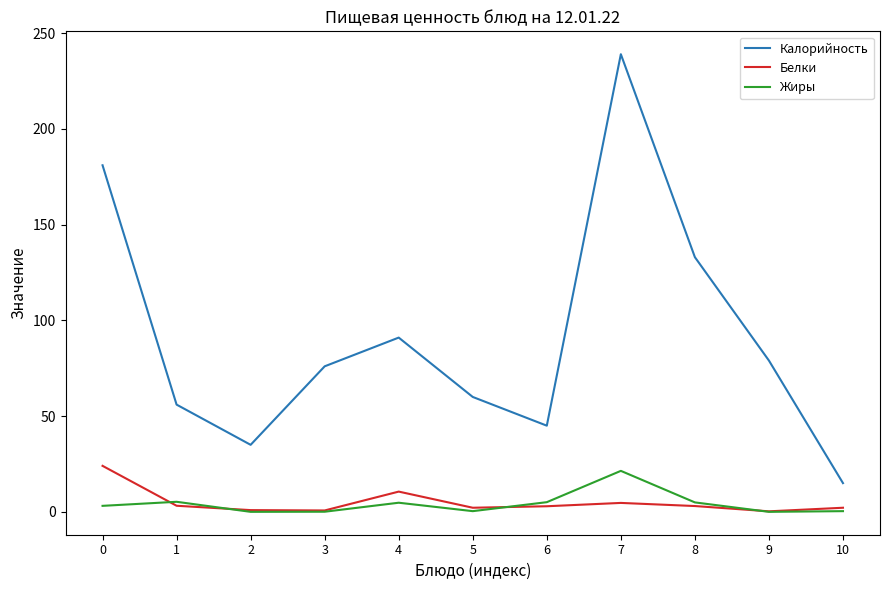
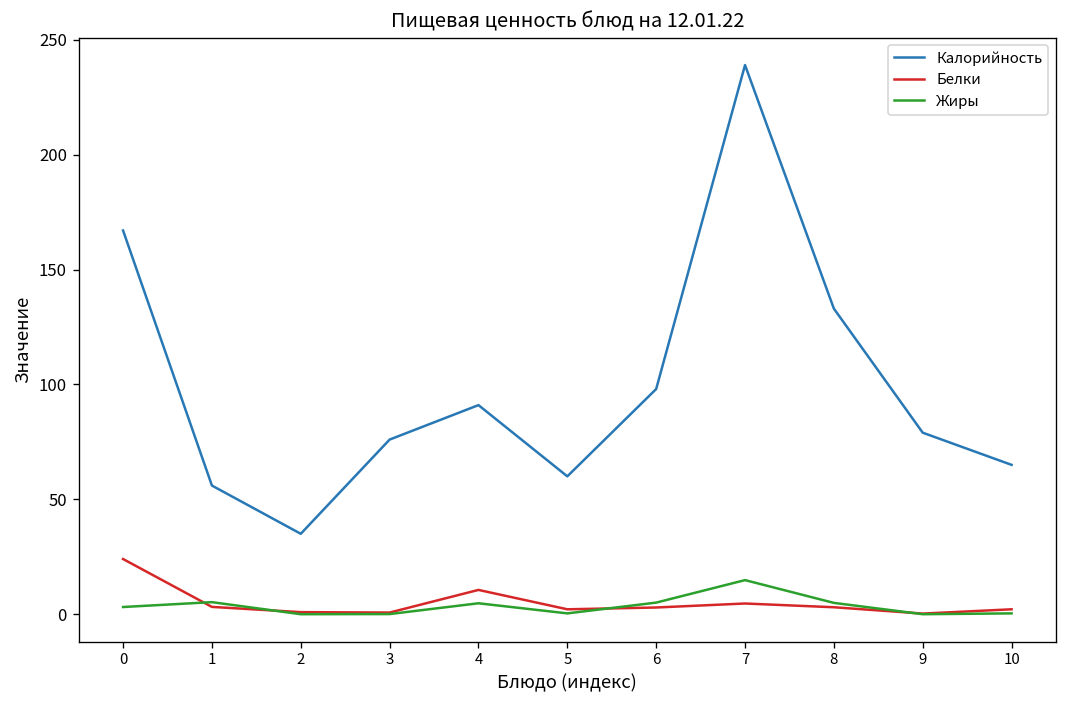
  {
    "Калорийность": {
-     "0": 181,
+     "0": 167,
      "1": 56,
      "2": 35,
      "3": 76,
      "4": 91,
      "5": 60,
-     "6": 45,
+     "6": 98,
      "7": 239,
      "8": 133,
      "9": 79,
-     "10": 15
+     "10": 65
    },
    "Белки": {
      "0": 24,
      "1": 3,
      "4": 11,
      "5": 2,
      "6": 3,
      "7": 5,
      "8": 3,
      "10": 2
    },
    "Жиры": {
      "0": 3,
      "1": 5,
      "4": 5,
      "5": 0,
      "6": 5,
-     "7": 21,
+     "7": 15,
      "8": 5,
      "10": 0
    }
  }
